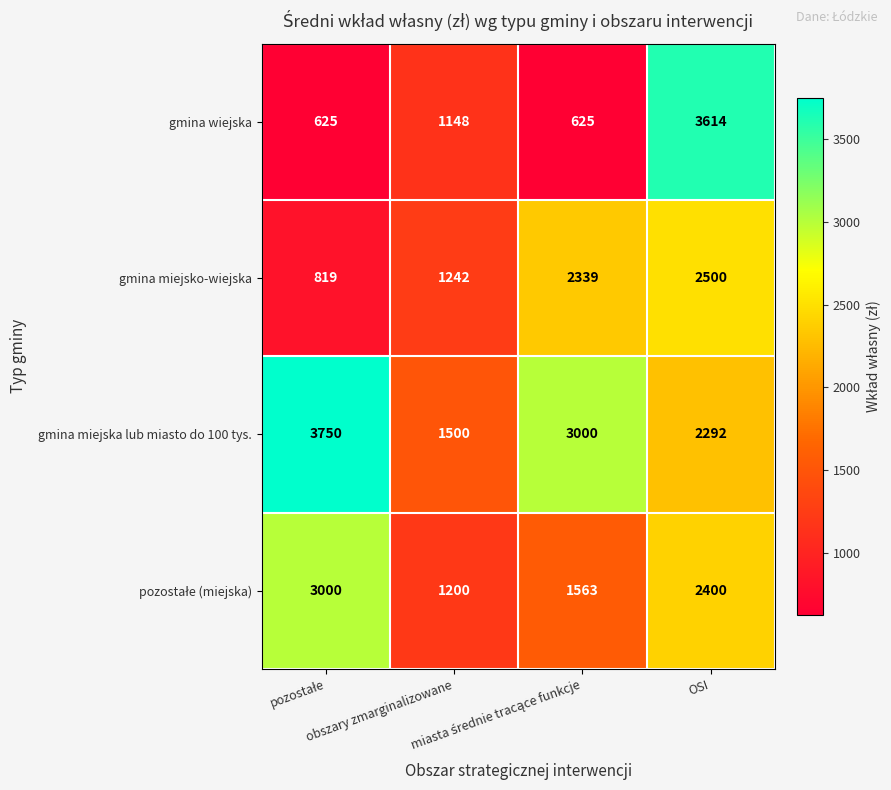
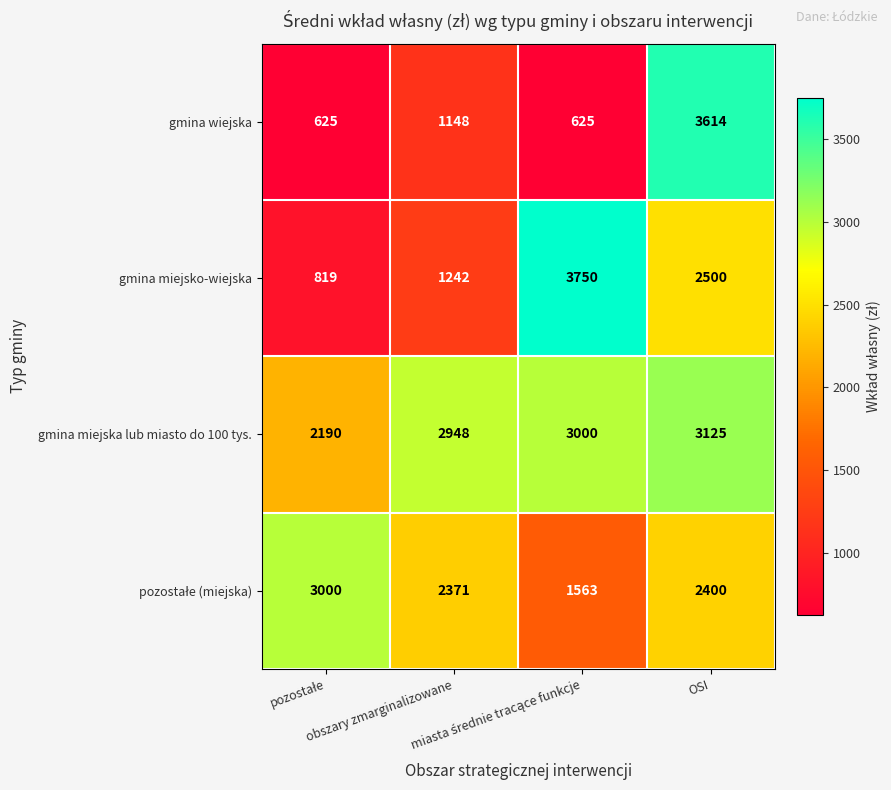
  {
    "gmina wiejska": {
      "pozostałe": 625,
      "obszary zmarginalizowane": 1148,
      "miasta średnie tracące funkcje": 625,
      "OSI": 3614
    },
    "gmina miejsko-wiejska": {
      "pozostałe": 819,
      "obszary zmarginalizowane": 1242,
-     "miasta średnie tracące funkcje": 2339,
+     "miasta średnie tracące funkcje": 3750,
      "OSI": 2500
    },
    "gmina miejska lub miasto do 100 tys.": {
-     "pozostałe": 3750,
-     "obszary zmarginalizowane": 1500,
+     "pozostałe": 2190,
+     "obszary zmarginalizowane": 2948,
      "miasta średnie tracące funkcje": 3000,
-     "OSI": 2292
+     "OSI": 3125
    },
    "pozostałe (miejska)": {
      "pozostałe": 3000,
-     "obszary zmarginalizowane": 1200,
+     "obszary zmarginalizowane": 2371,
      "miasta średnie tracące funkcje": 1563,
      "OSI": 2400
    }
  }
